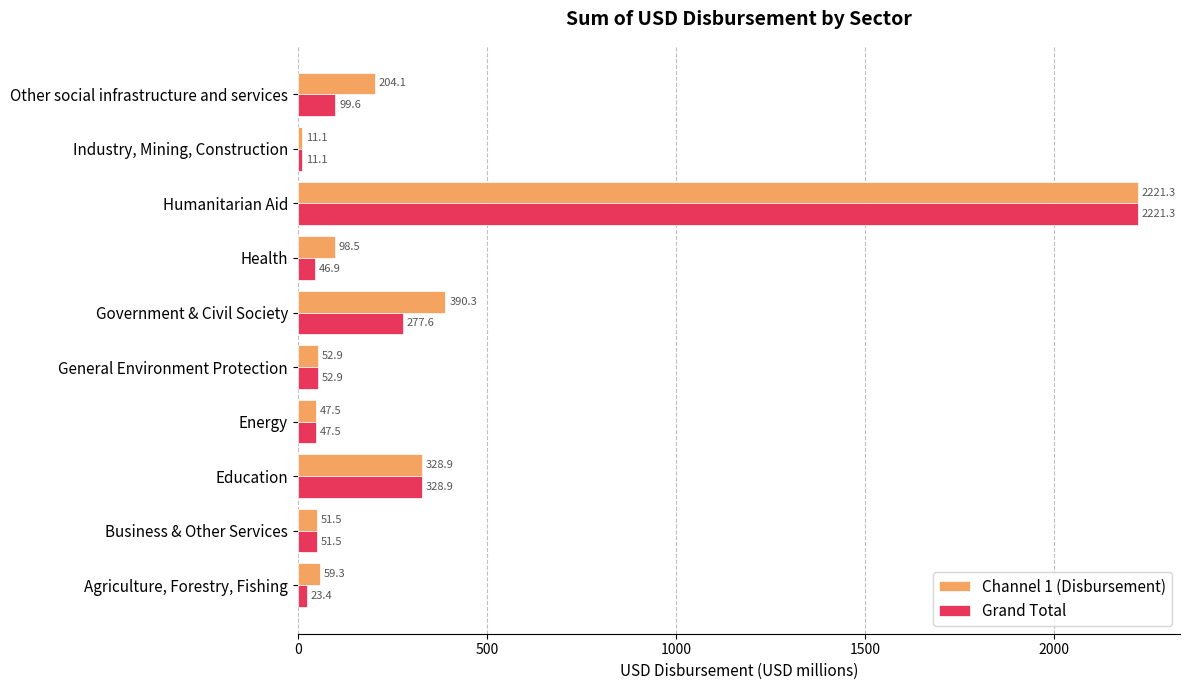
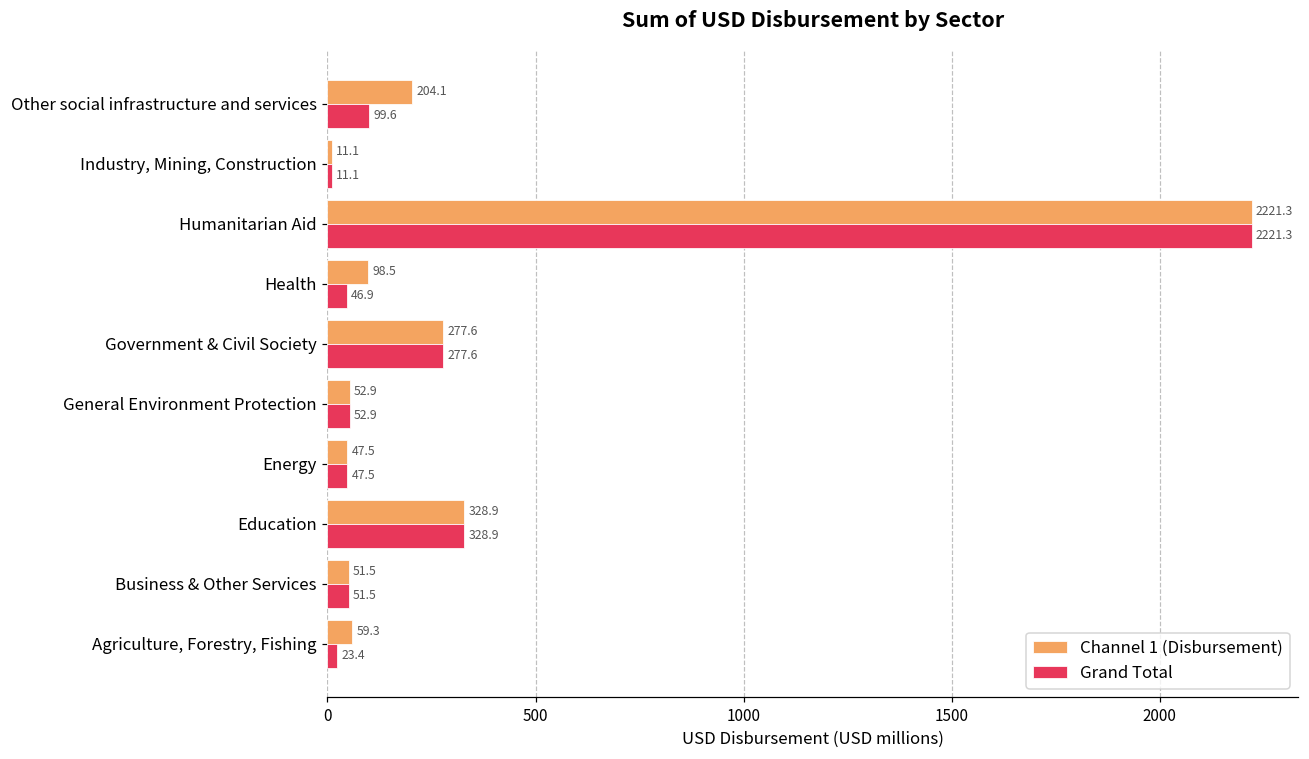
  {
    "Channel 1 (Disbursement)": {
      "Other social infrastructure and services": 204.1,
      "Industry, Mining, Construction": 11.1,
      "Humanitarian Aid": 2221.3,
      "Health": 98.5,
-     "Government & Civil Society": 390.3,
+     "Government & Civil Society": 277.6,
      "General Environment Protection": 52.9,
      "Energy": 47.5,
      "Education": 328.9,
      "Business & Other Services": 51.5,
      "Agriculture, Forestry, Fishing": 59.3
    },
    "Grand Total": {
      "Other social infrastructure and services": 99.6,
      "Industry, Mining, Construction": 11.1,
      "Humanitarian Aid": 2221.3,
      "Health": 46.9,
      "Government & Civil Society": 277.6,
      "General Environment Protection": 52.9,
      "Energy": 47.5,
      "Education": 328.9,
      "Business & Other Services": 51.5,
      "Agriculture, Forestry, Fishing": 23.4
    }
  }
